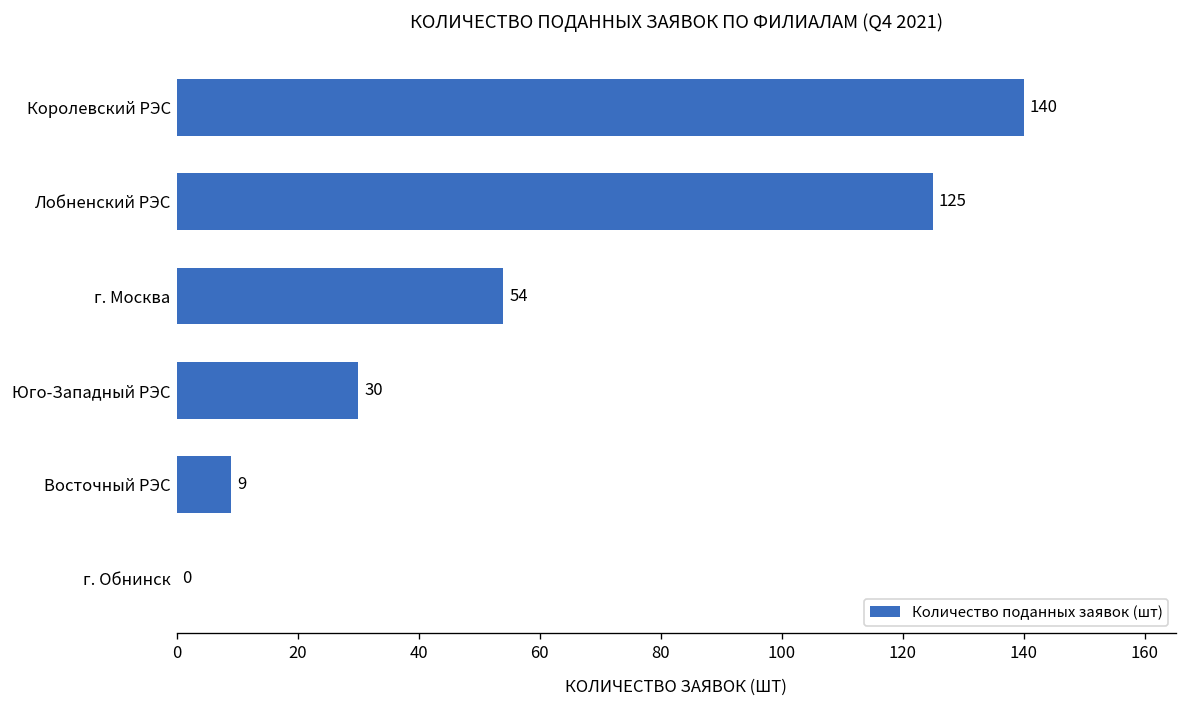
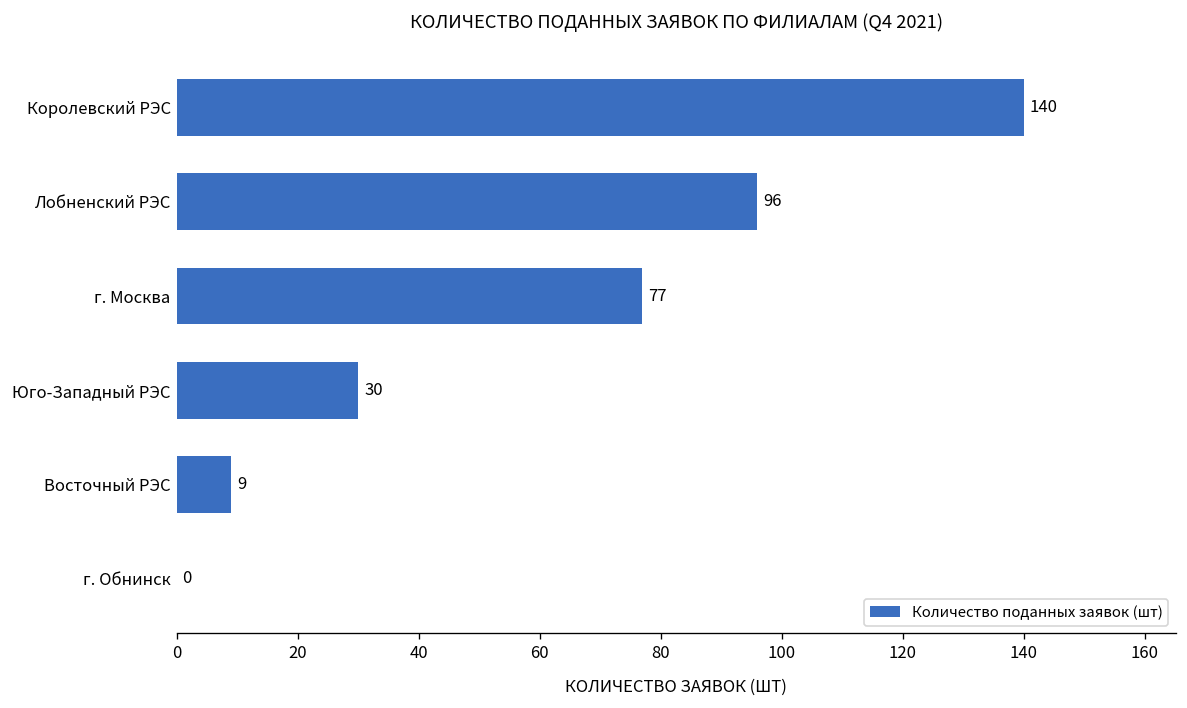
  {
    "Королевский РЭС": 140,
-   "Лобненский РЭС": 125,
-   "г. Москва": 54,
+   "Лобненский РЭС": 96,
+   "г. Москва": 77,
    "Юго-Западный РЭС": 30,
    "Восточный РЭС": 9,
    "г. Обнинск": 0
  }
